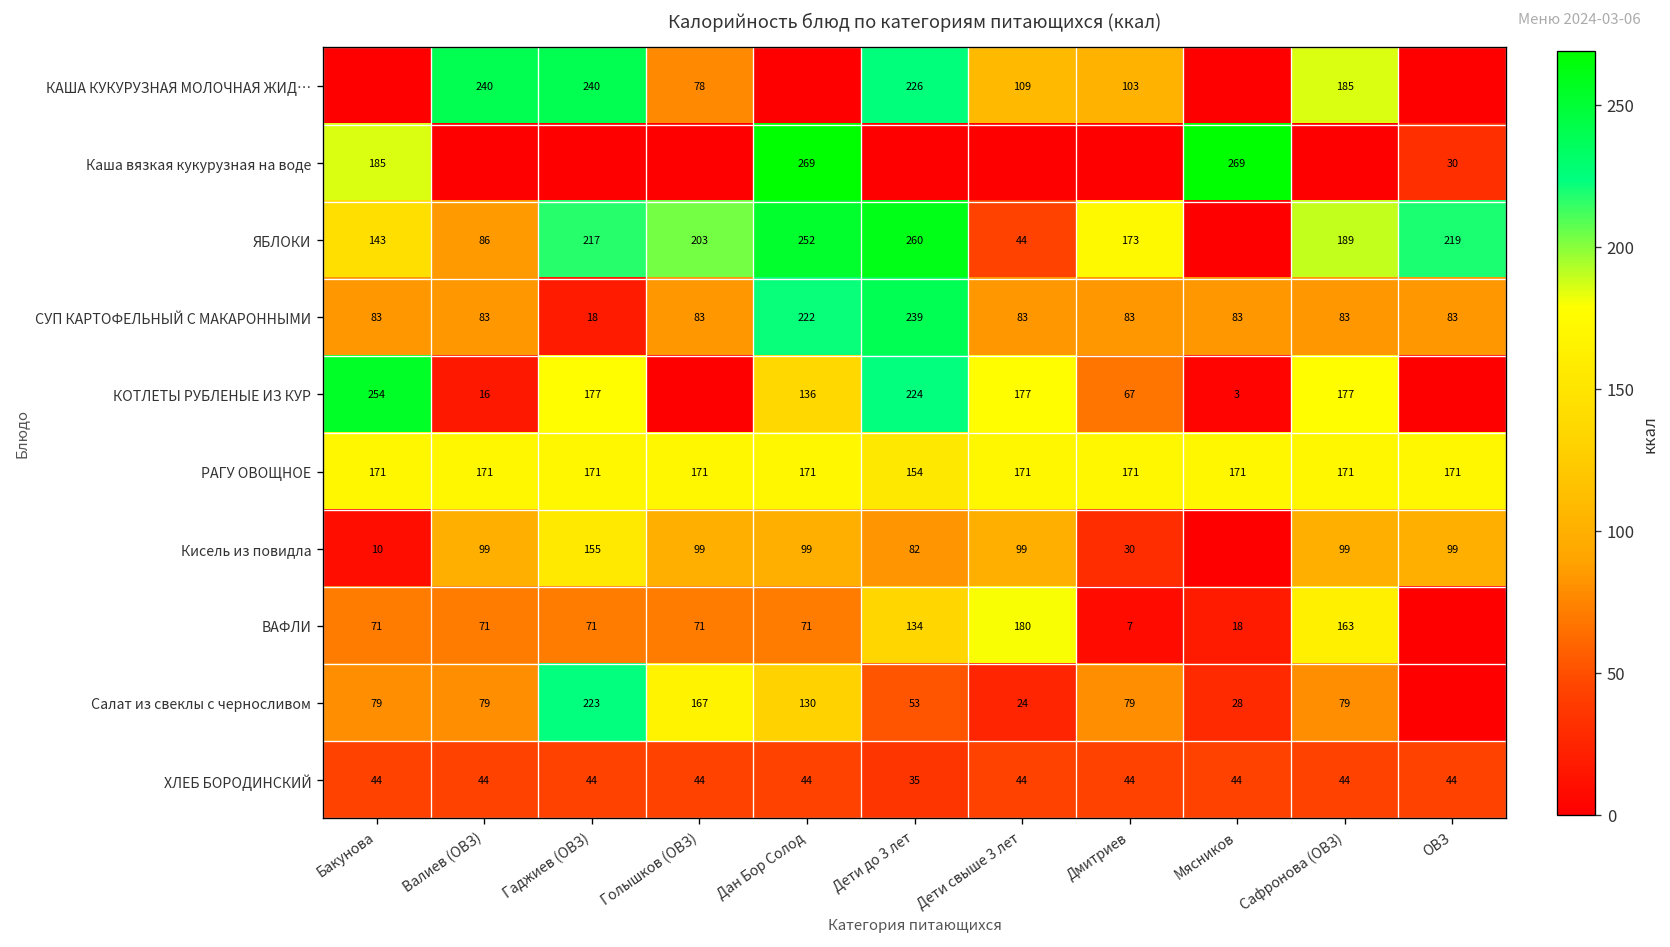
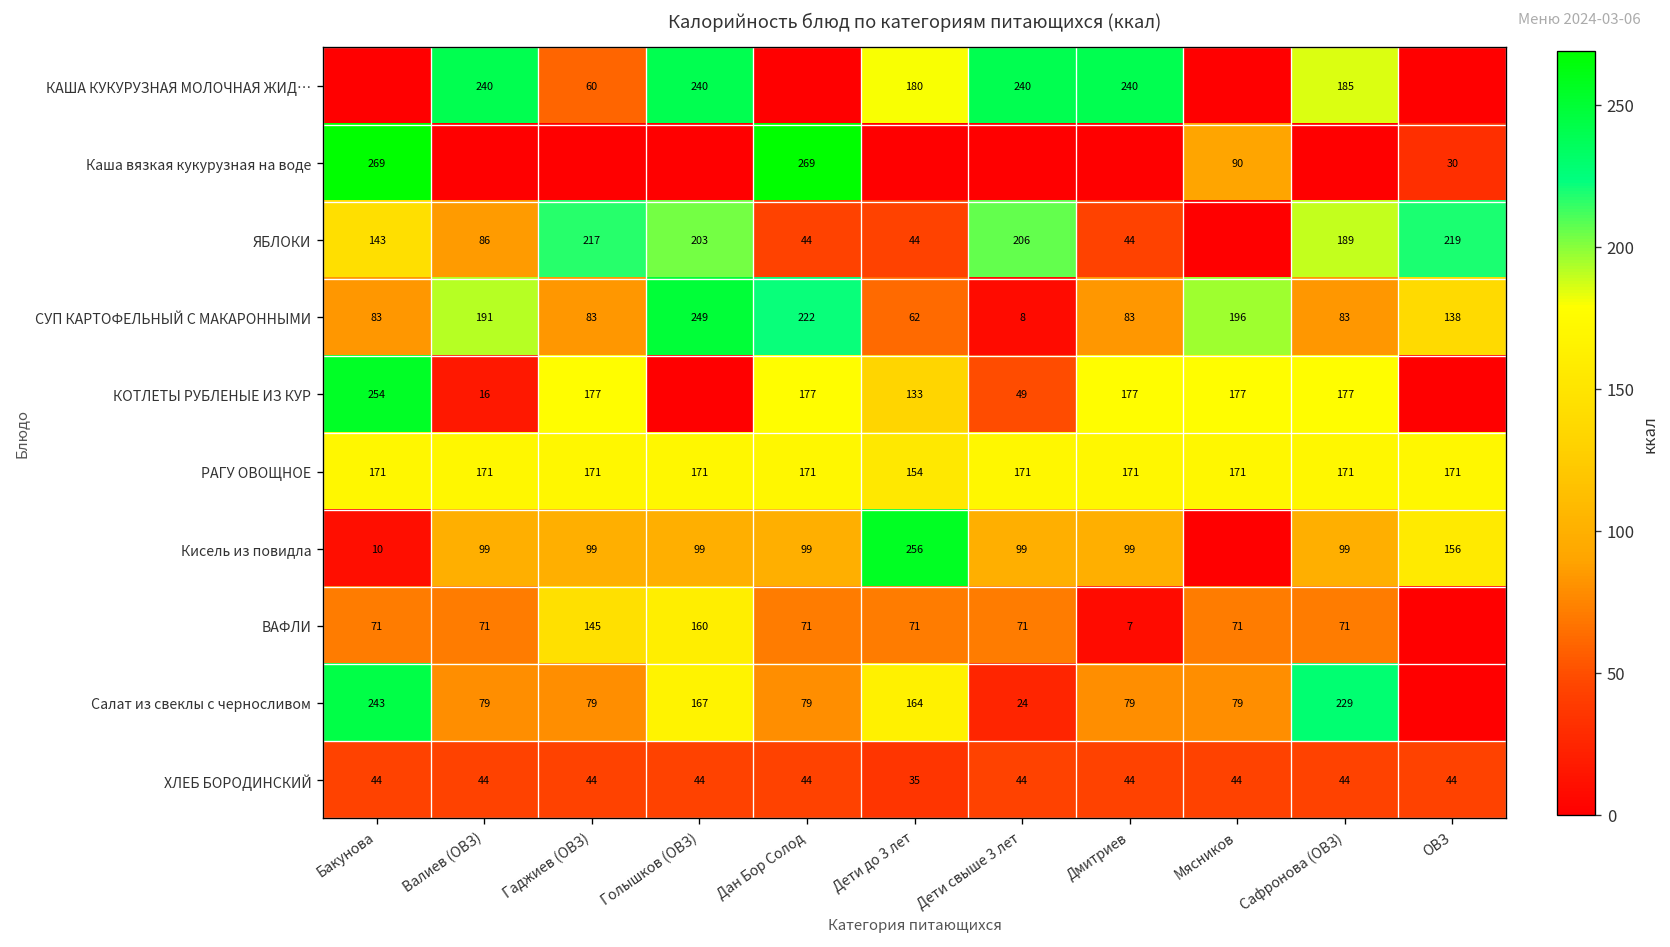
  {
    "КАША КУКУРУЗНАЯ МОЛОЧНАЯ ЖИД…": {
      "Валиев (ОВЗ)": 240,
-     "Гаджиев (ОВЗ)": 240,
-     "Голышков (ОВЗ)": 78,
-     "Дети до 3 лет": 226,
-     "Дети свыше 3 лет": 109,
-     "Дмитриев": 103,
+     "Гаджиев (ОВЗ)": 60,
+     "Голышков (ОВЗ)": 240,
+     "Дети до 3 лет": 180,
+     "Дети свыше 3 лет": 240,
+     "Дмитриев": 240,
      "Сафронова (ОВЗ)": 185
    },
    "Каша вязкая кукурузная на воде": {
-     "Бакунова": 185,
+     "Бакунова": 269,
      "Дан Бор Солод": 269,
-     "Мясников": 269,
+     "Мясников": 90,
      "ОВЗ": 30
    },
    "ЯБЛОКИ": {
      "Бакунова": 143,
      "Валиев (ОВЗ)": 86,
      "Гаджиев (ОВЗ)": 217,
      "Голышков (ОВЗ)": 203,
-     "Дан Бор Солод": 252,
-     "Дети до 3 лет": 260,
-     "Дети свыше 3 лет": 44,
-     "Дмитриев": 173,
+     "Дан Бор Солод": 44,
+     "Дети до 3 лет": 44,
+     "Дети свыше 3 лет": 206,
+     "Дмитриев": 44,
      "Сафронова (ОВЗ)": 189,
      "ОВЗ": 219
    },
    "СУП КАРТОФЕЛЬНЫЙ С МАКАРОННЫМИ": {
      "Бакунова": 83,
-     "Валиев (ОВЗ)": 83,
-     "Гаджиев (ОВЗ)": 18,
-     "Голышков (ОВЗ)": 83,
+     "Валиев (ОВЗ)": 191,
+     "Гаджиев (ОВЗ)": 83,
+     "Голышков (ОВЗ)": 249,
      "Дан Бор Солод": 222,
-     "Дети до 3 лет": 239,
-     "Дети свыше 3 лет": 83,
+     "Дети до 3 лет": 62,
+     "Дети свыше 3 лет": 8,
      "Дмитриев": 83,
-     "Мясников": 83,
+     "Мясников": 196,
      "Сафронова (ОВЗ)": 83,
-     "ОВЗ": 83
+     "ОВЗ": 138
    },
    "КОТЛЕТЫ РУБЛЕНЫЕ ИЗ КУР": {
      "Бакунова": 254,
      "Валиев (ОВЗ)": 16,
      "Гаджиев (ОВЗ)": 177,
-     "Дан Бор Солод": 136,
-     "Дети до 3 лет": 224,
-     "Дети свыше 3 лет": 177,
-     "Дмитриев": 67,
-     "Мясников": 3,
+     "Дан Бор Солод": 177,
+     "Дети до 3 лет": 133,
+     "Дети свыше 3 лет": 49,
+     "Дмитриев": 177,
+     "Мясников": 177,
      "Сафронова (ОВЗ)": 177
    },
    "РАГУ ОВОЩНОЕ": {
      "Бакунова": 171,
      "Валиев (ОВЗ)": 171,
      "Гаджиев (ОВЗ)": 171,
      "Голышков (ОВЗ)": 171,
      "Дан Бор Солод": 171,
      "Дети до 3 лет": 154,
      "Дети свыше 3 лет": 171,
      "Дмитриев": 171,
      "Мясников": 171,
      "Сафронова (ОВЗ)": 171,
      "ОВЗ": 171
    },
    "Кисель из повидла": {
      "Бакунова": 10,
      "Валиев (ОВЗ)": 99,
-     "Гаджиев (ОВЗ)": 155,
+     "Гаджиев (ОВЗ)": 99,
      "Голышков (ОВЗ)": 99,
      "Дан Бор Солод": 99,
-     "Дети до 3 лет": 82,
+     "Дети до 3 лет": 256,
      "Дети свыше 3 лет": 99,
-     "Дмитриев": 30,
+     "Дмитриев": 99,
      "Сафронова (ОВЗ)": 99,
-     "ОВЗ": 99
+     "ОВЗ": 156
    },
    "ВАФЛИ": {
      "Бакунова": 71,
      "Валиев (ОВЗ)": 71,
-     "Гаджиев (ОВЗ)": 71,
-     "Голышков (ОВЗ)": 71,
+     "Гаджиев (ОВЗ)": 145,
+     "Голышков (ОВЗ)": 160,
      "Дан Бор Солод": 71,
-     "Дети до 3 лет": 134,
-     "Дети свыше 3 лет": 180,
+     "Дети до 3 лет": 71,
+     "Дети свыше 3 лет": 71,
      "Дмитриев": 7,
-     "Мясников": 18,
-     "Сафронова (ОВЗ)": 163
+     "Мясников": 71,
+     "Сафронова (ОВЗ)": 71
    },
    "Салат из свеклы с черносливом": {
-     "Бакунова": 79,
+     "Бакунова": 243,
      "Валиев (ОВЗ)": 79,
-     "Гаджиев (ОВЗ)": 223,
+     "Гаджиев (ОВЗ)": 79,
      "Голышков (ОВЗ)": 167,
-     "Дан Бор Солод": 130,
-     "Дети до 3 лет": 53,
+     "Дан Бор Солод": 79,
+     "Дети до 3 лет": 164,
      "Дети свыше 3 лет": 24,
      "Дмитриев": 79,
-     "Мясников": 28,
-     "Сафронова (ОВЗ)": 79
+     "Мясников": 79,
+     "Сафронова (ОВЗ)": 229
    },
    "ХЛЕБ БОРОДИНСКИЙ": {
      "Бакунова": 44,
      "Валиев (ОВЗ)": 44,
      "Гаджиев (ОВЗ)": 44,
      "Голышков (ОВЗ)": 44,
      "Дан Бор Солод": 44,
      "Дети до 3 лет": 35,
      "Дети свыше 3 лет": 44,
      "Дмитриев": 44,
      "Мясников": 44,
      "Сафронова (ОВЗ)": 44,
      "ОВЗ": 44
    }
  }
